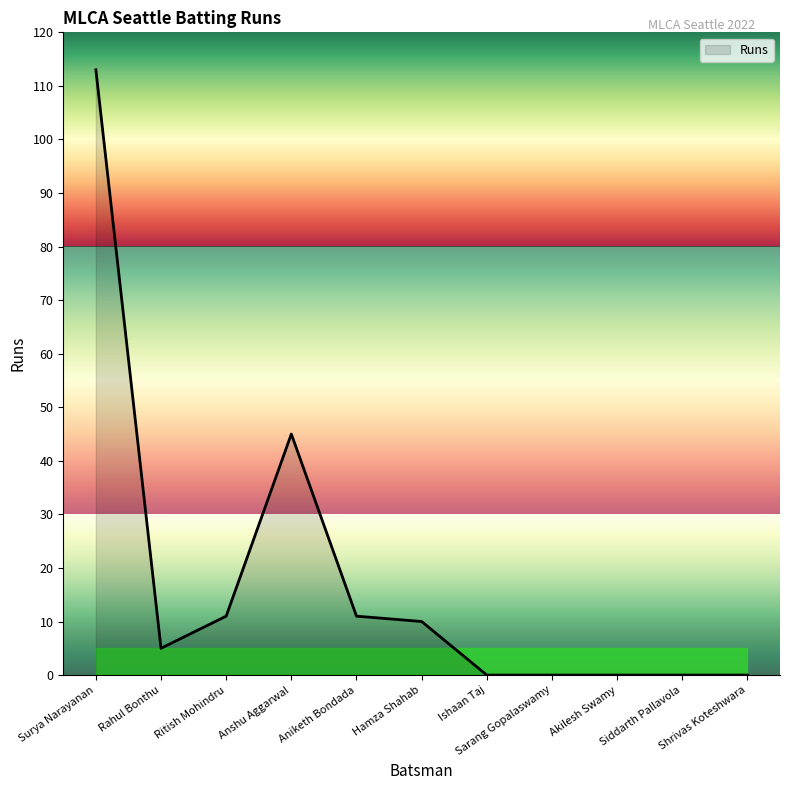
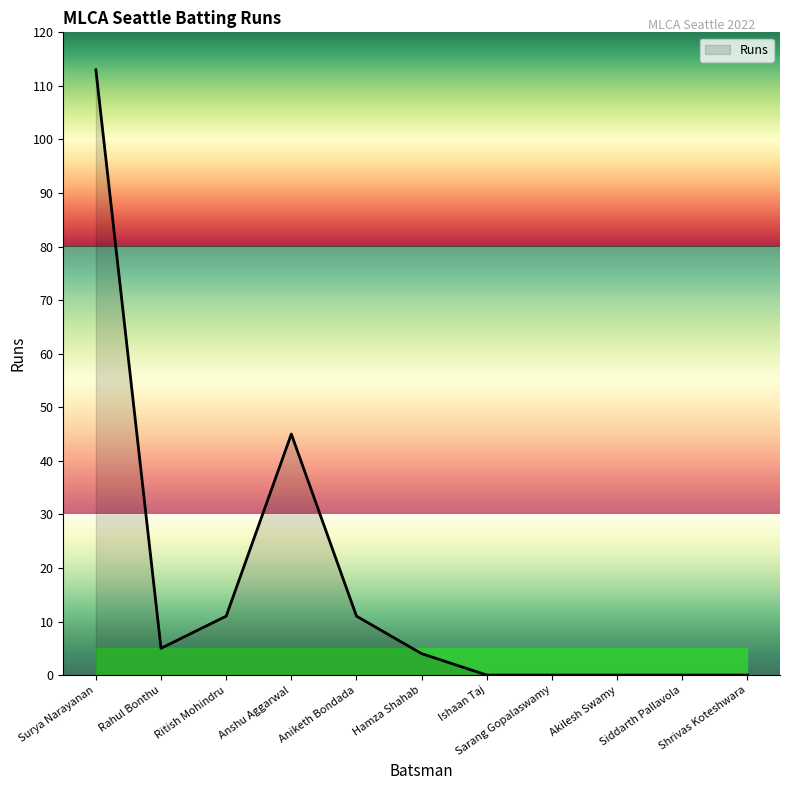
  {
    "Runs": {
      "Surya Narayanan": 113,
      "Ritish Mohindru": 11,
      "Anshu Aggarwal": 45,
      "Aniketh Bondada": 11,
-     "Hamza Shahab": 10,
+     "Hamza Shahab": 4,
      "Ishaan Taj": 0,
      "Sarang Gopalaswamy": 0,
      "Akilesh Swamy": 0,
      "Siddarth Pallavola": 0,
      "Shrivas Koteshwara": 0
    }
  }
